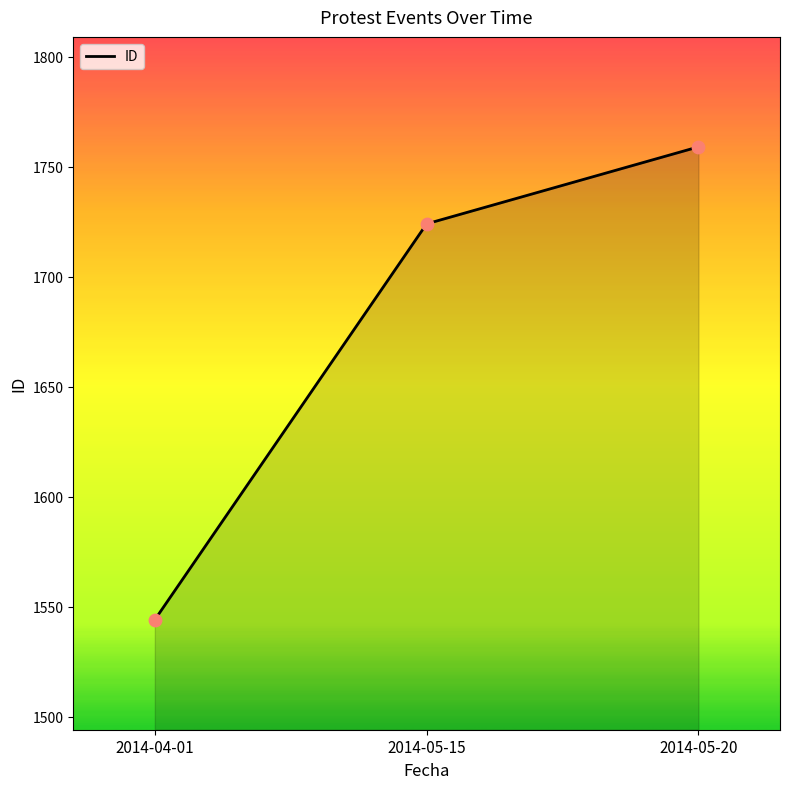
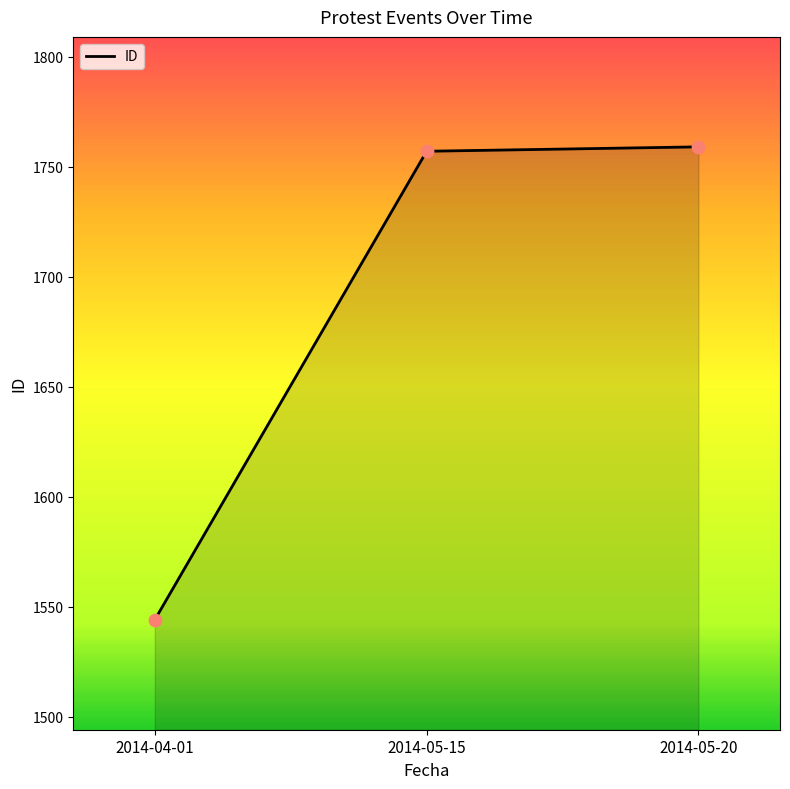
  {
    "2014-04-01": 1544,
-   "2014-05-15": 1724,
+   "2014-05-15": 1757,
    "2014-05-20": 1759
  }
